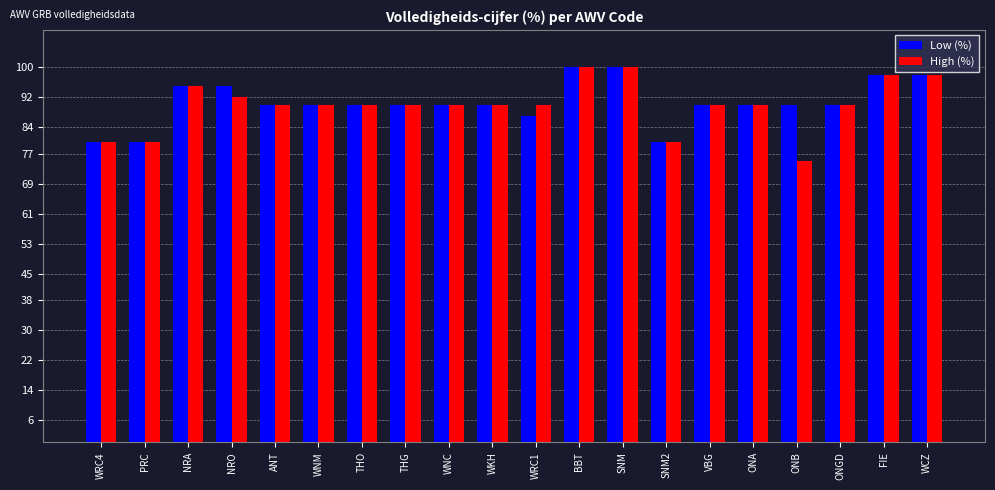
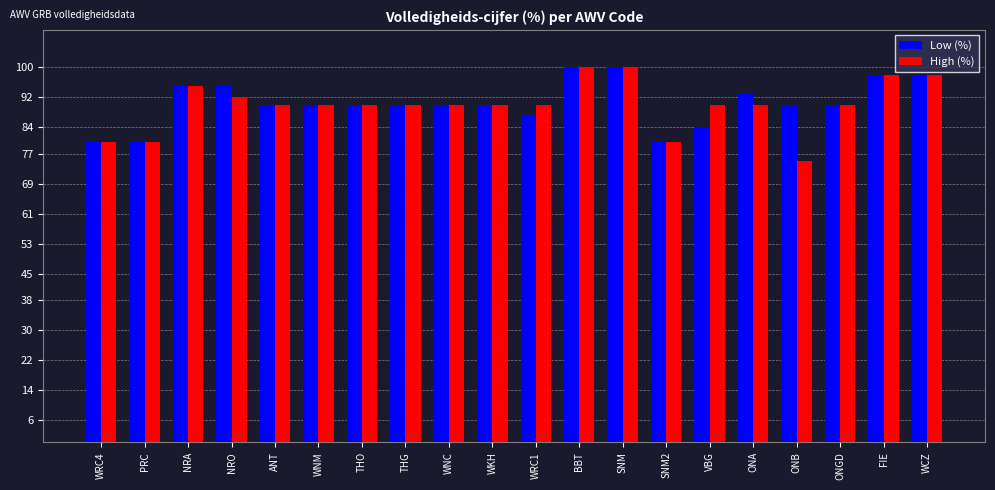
  {
    "Low (%)": {
      "WRC4": 80,
      "PRC": 80,
      "NRA": 95,
      "NRO": 95,
      "ANT": 90,
      "WNM": 90,
      "THO": 90,
      "THG": 90,
      "WNC": 90,
      "WKH": 90,
      "WRC1": 87,
      "BBT": 100,
      "SNM": 100,
      "SNM2": 80,
-     "VBG": 90,
-     "ONA": 90,
+     "VBG": 84,
+     "ONA": 93,
      "ONB": 90,
      "ONGD": 90,
      "FIE": 98,
      "WCZ": 98
    },
    "High (%)": {
      "WRC4": 80,
      "PRC": 80,
      "NRA": 95,
      "NRO": 92,
      "ANT": 90,
      "WNM": 90,
      "THO": 90,
      "THG": 90,
      "WNC": 90,
      "WKH": 90,
      "WRC1": 90,
      "BBT": 100,
      "SNM": 100,
      "SNM2": 80,
      "VBG": 90,
      "ONA": 90,
      "ONB": 75,
      "ONGD": 90,
      "FIE": 98,
      "WCZ": 98
    }
  }
